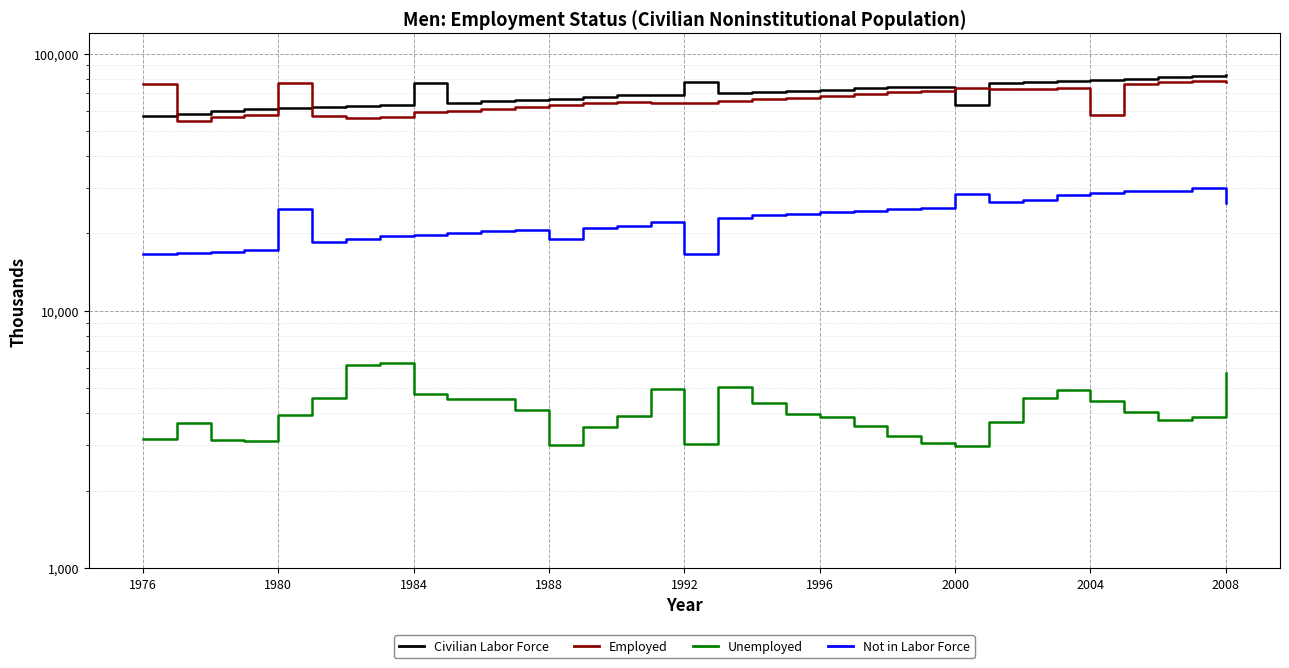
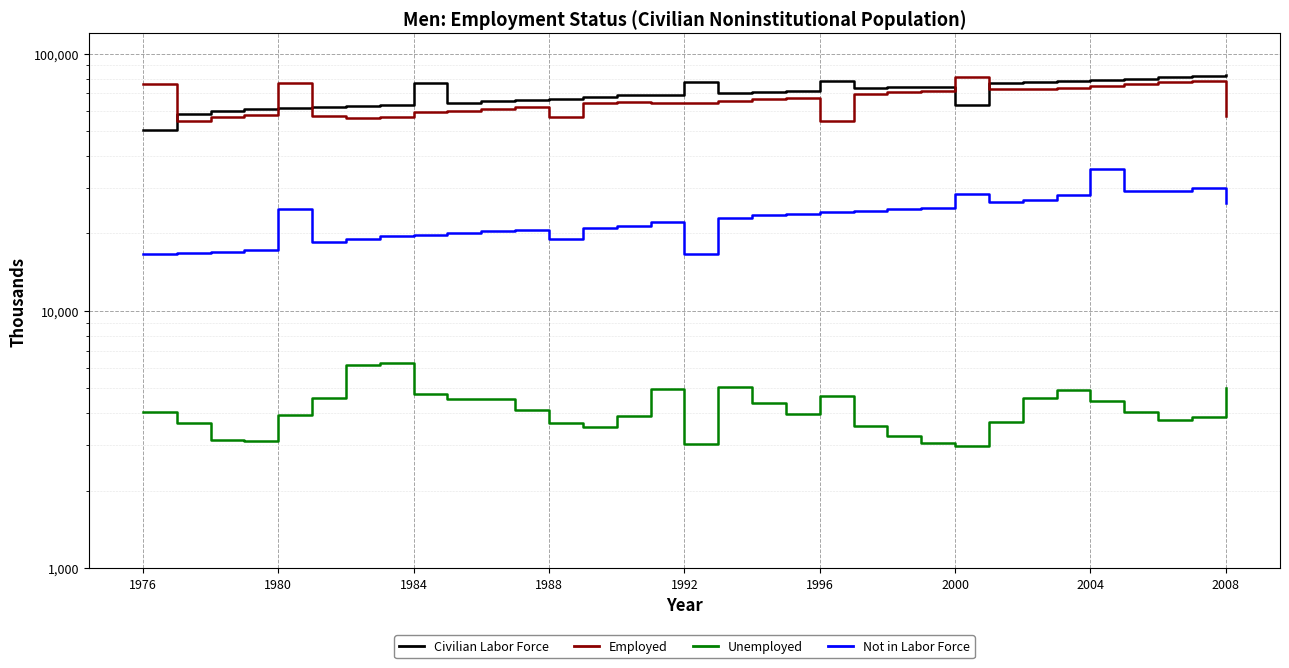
  {
    "Civilian Labor Force": {
-     "1976": "57,000",
+     "1976": "51,000",
      "1980": "61,000",
      "1984": "77,000",
      "1988": "67,000",
      "1992": "77,000",
-     "1996": "72,000",
+     "1996": "78,000",
      "2000": "63,000",
      "2004": "79,000",
      "2008": "83,000"
    },
    "Employed": {
      "1976": "76,000",
      "1980": "77,000",
      "1984": "59,000",
-     "1988": "63,000",
+     "1988": "57,000",
      "1992": "64,000",
-     "1996": "68,000",
-     "2000": "73,000",
-     "2004": "58,000",
-     "2008": "77,000"
+     "1996": "55,000",
+     "2000": "81,000",
+     "2004": "75,000",
+     "2008": "57,000"
    },
    "Unemployed": {
-     "1976": "3,200",
+     "1976": "4,000",
      "1980": "3,900",
      "1984": "4,700",
-     "1988": "3,000",
+     "1988": "3,700",
      "1992": "3,000",
-     "1996": "3,900",
+     "1996": "4,700",
      "2000": "3,000",
      "2004": "4,500",
-     "2008": "5,700"
+     "2008": "5,000"
    },
    "Not in Labor Force": {
      "1976": "17,000",
      "1980": "25,000",
      "1984": "20,000",
      "1988": "19,000",
      "1992": "17,000",
      "1996": "24,000",
      "2000": "28,000",
-     "2004": "29,000",
+     "2004": "36,000",
      "2008": "26,000"
    }
  }
